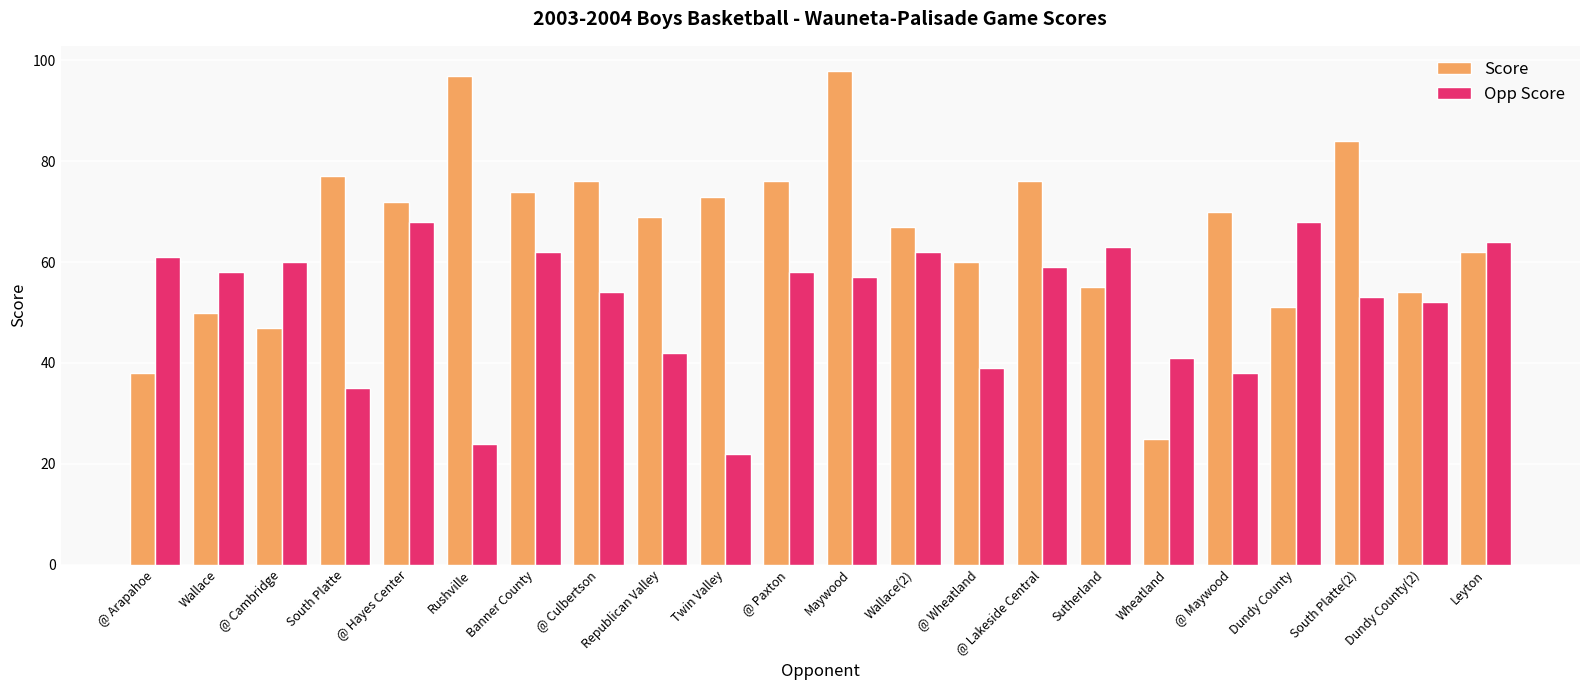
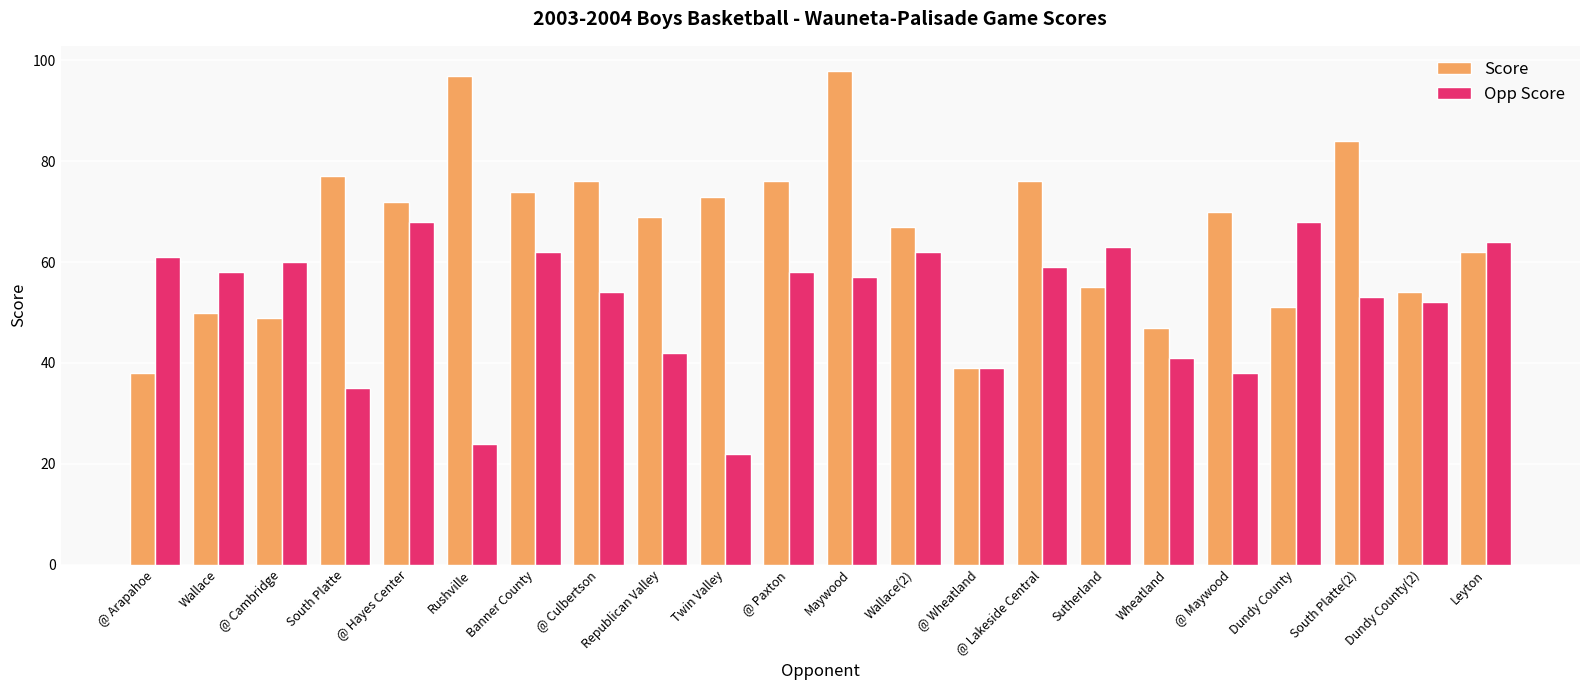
  {
    "Score": {
      "@ Arapahoe": 38,
      "Wallace": 50,
-     "@ Cambridge": 47,
+     "@ Cambridge": 49,
      "South Platte": 77,
      "@ Hayes Center": 72,
      "Rushville": 97,
      "Banner County": 74,
      "@ Culbertson": 76,
      "Republican Valley": 69,
      "Twin Valley": 73,
      "@ Paxton": 76,
      "Maywood": 98,
      "Wallace(2)": 67,
-     "@ Wheatland": 60,
+     "@ Wheatland": 39,
      "@ Lakeside Central": 76,
      "Sutherland": 55,
-     "Wheatland": 25,
+     "Wheatland": 47,
      "@ Maywood": 70,
      "Dundy County": 51,
      "South Platte(2)": 84,
      "Dundy County(2)": 54,
      "Leyton": 62
    },
    "Opp Score": {
      "@ Arapahoe": 61,
      "Wallace": 58,
      "@ Cambridge": 60,
      "South Platte": 35,
      "@ Hayes Center": 68,
      "Rushville": 24,
      "Banner County": 62,
      "@ Culbertson": 54,
      "Republican Valley": 42,
      "Twin Valley": 22,
      "@ Paxton": 58,
      "Maywood": 57,
      "Wallace(2)": 62,
      "@ Wheatland": 39,
      "@ Lakeside Central": 59,
      "Sutherland": 63,
      "Wheatland": 41,
      "@ Maywood": 38,
      "Dundy County": 68,
      "South Platte(2)": 53,
      "Dundy County(2)": 52,
      "Leyton": 64
    }
  }
